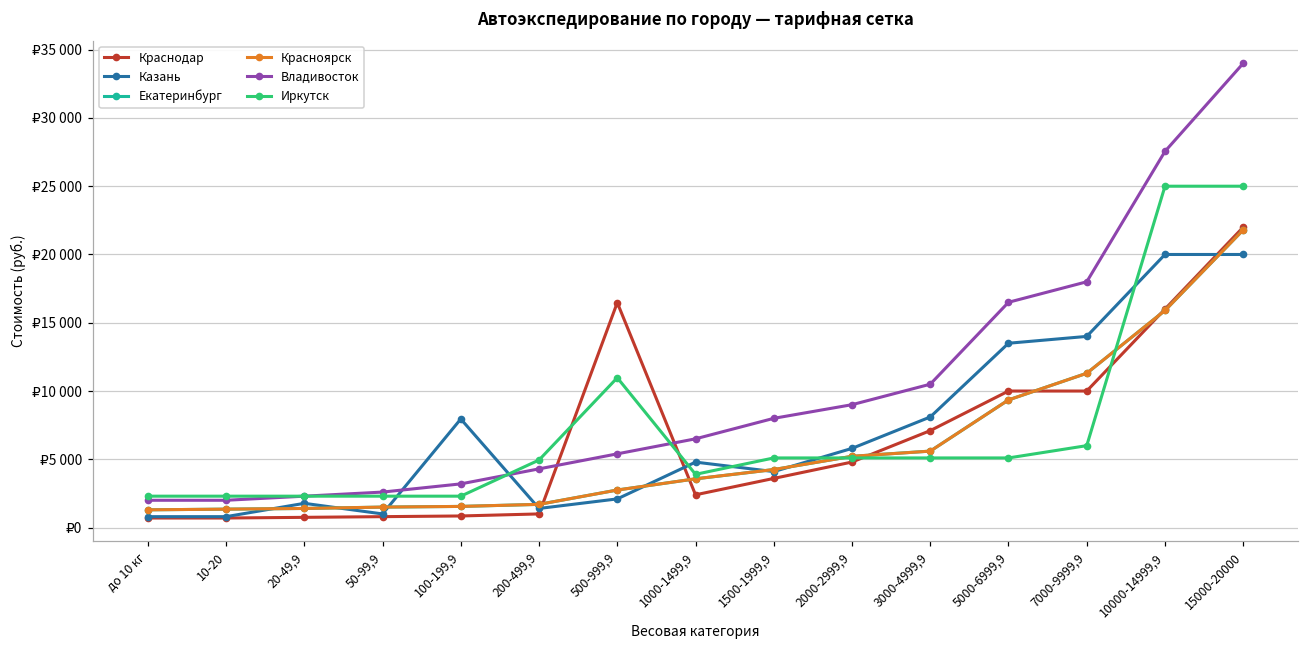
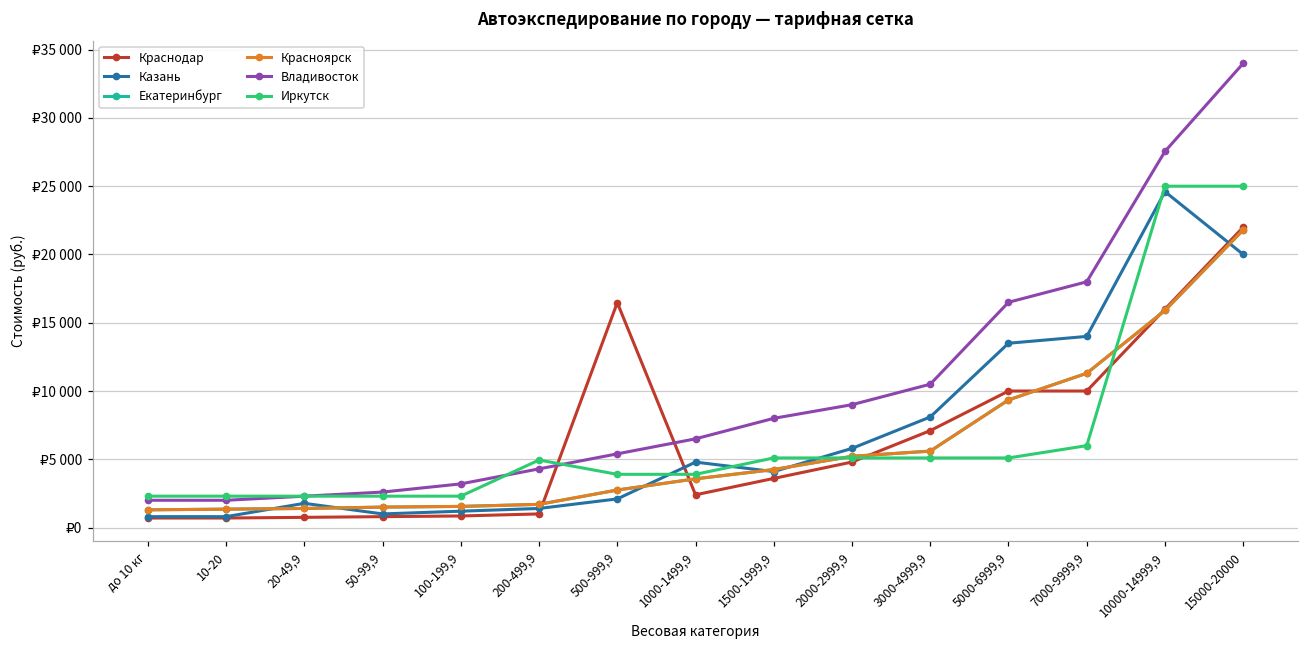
  {
    "Краснодар": {
      "20-49,9": "₽800",
      "100-199,9": "₽900",
      "200-499,9": "₽1000",
      "500-999,9": "₽16500",
      "1000-1499,9": "₽2400",
      "1500-1999,9": "₽3600",
      "2000-2999,9": "₽4800",
      "3000-4999,9": "₽7100",
      "5000-6999,9": "₽10000",
      "7000-9999,9": "₽10000"
    },
    "Казань": {
      "20-49,9": "₽1800",
-     "100-199,9": "₽8000",
+     "100-199,9": "₽1200",
      "200-499,9": "₽1400",
      "500-999,9": "₽2100",
      "1000-1499,9": "₽4800",
      "2000-2999,9": "₽5800",
      "3000-4999,9": "₽8100",
      "5000-6999,9": "₽13500",
      "7000-9999,9": "₽14000",
-     "10000-14999,9": "₽20000",
+     "10000-14999,9": "₽24600",
      "15000-20000": "₽20000"
    },
    "Красноярск": {
      "до 10 кг": "₽1300",
      "10-20": "₽1400",
      "20-49,9": "₽1400",
      "50-99,9": "₽1500",
      "100-199,9": "₽1600",
      "200-499,9": "₽1700",
      "500-999,9": "₽2800",
      "1000-1499,9": "₽3600",
      "3000-4999,9": "₽5600",
      "5000-6999,9": "₽9400",
      "7000-9999,9": "₽11300"
    },
    "Владивосток": {
      "до 10 кг": "₽2000",
      "10-20": "₽2000",
      "50-99,9": "₽2600",
      "100-199,9": "₽3200",
      "200-499,9": "₽4300",
      "500-999,9": "₽5400",
      "1000-1499,9": "₽6500",
      "1500-1999,9": "₽8000",
      "2000-2999,9": "₽9000",
      "3000-4999,9": "₽10500",
      "5000-6999,9": "₽16500",
      "7000-9999,9": "₽18000",
      "10000-14999,9": "₽27600",
      "15000-20000": "₽34000"
    },
    "Иркутск": {
      "до 10 кг": "₽2300",
      "10-20": "₽2300",
      "50-99,9": "₽2300",
      "100-199,9": "₽2300",
      "200-499,9": "₽4900",
-     "500-999,9": "₽11000",
+     "500-999,9": "₽3900",
      "1000-1499,9": "₽3900",
      "1500-1999,9": "₽5100",
      "3000-4999,9": "₽5100",
      "5000-6999,9": "₽5100",
      "7000-9999,9": "₽6000",
      "10000-14999,9": "₽25000",
      "15000-20000": "₽25000"
    }
  }
